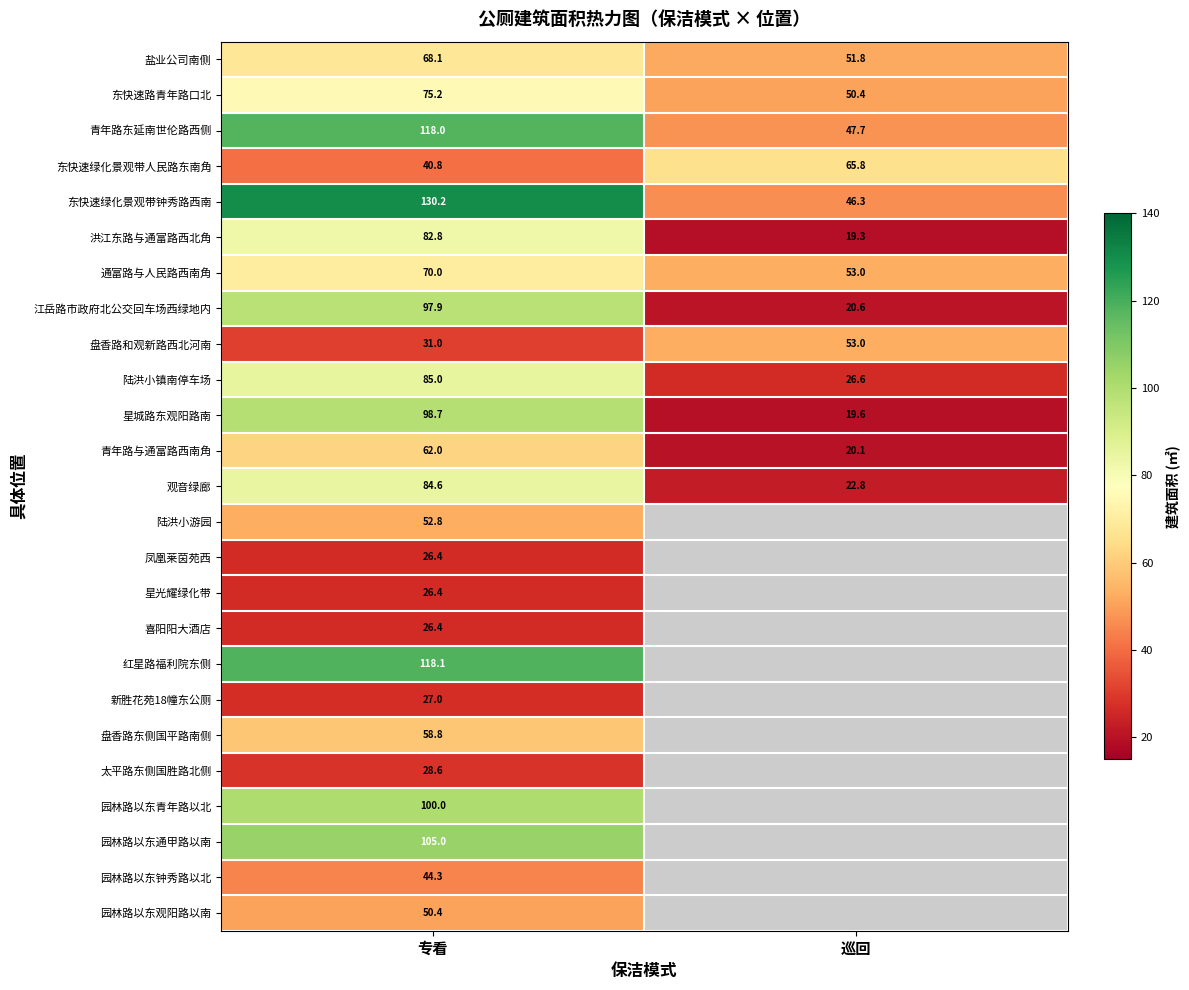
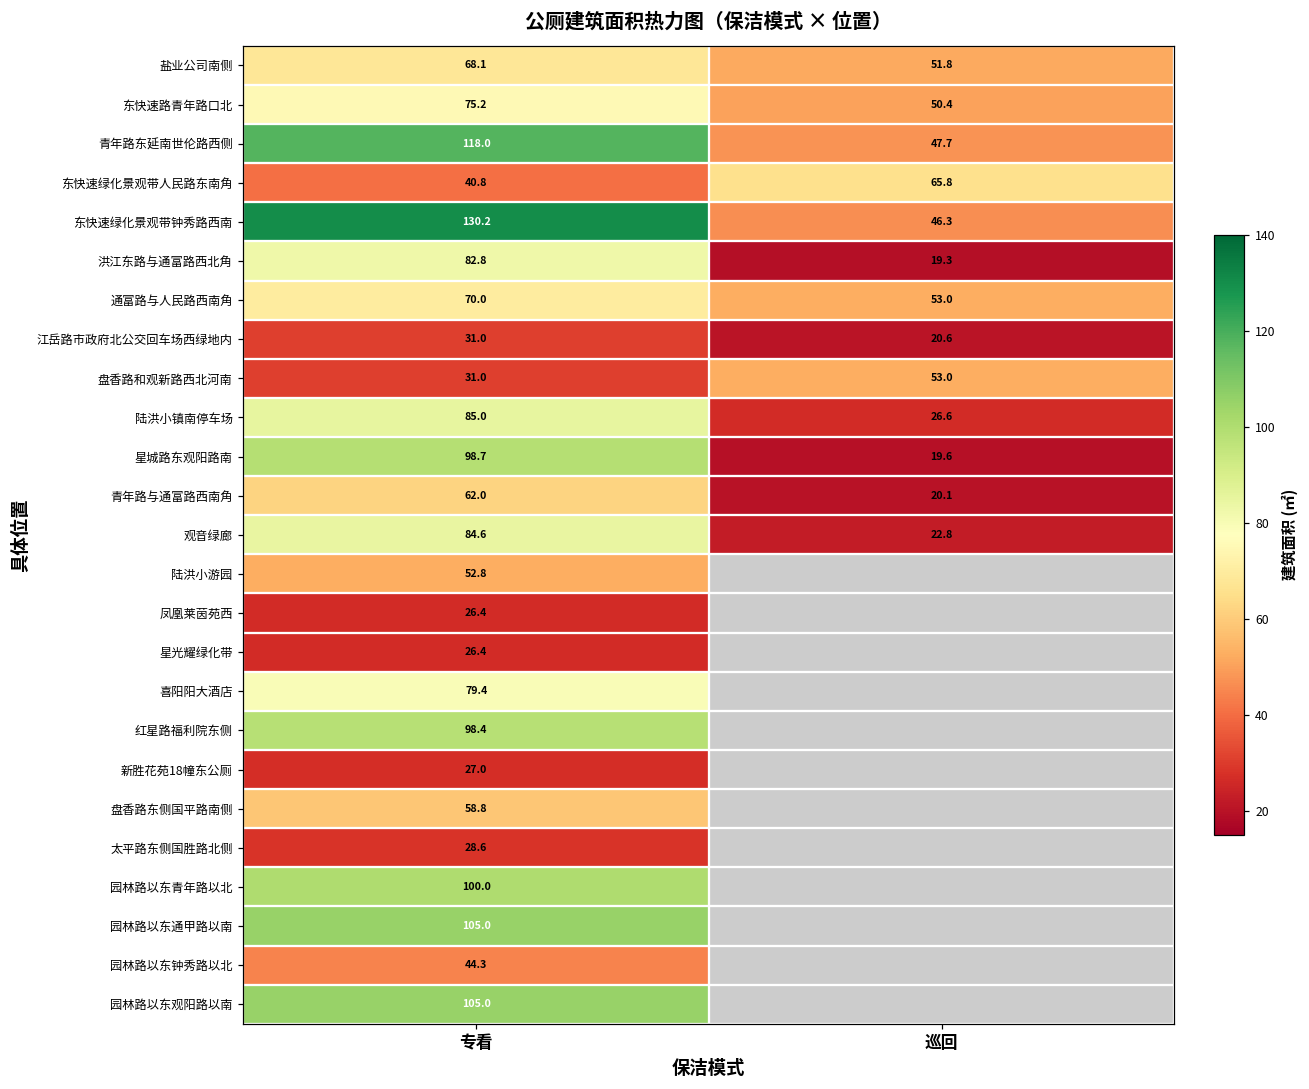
  {
    "盐业公司南侧": {
      "专看": 68.1,
      "巡回": 51.8
    },
    "东快速路青年路口北": {
      "专看": 75.2,
      "巡回": 50.4
    },
    "青年路东延南世伦路西侧": {
      "专看": 118.0,
      "巡回": 47.7
    },
    "东快速绿化景观带人民路东南角": {
      "专看": 40.8,
      "巡回": 65.8
    },
    "东快速绿化景观带钟秀路西南": {
      "专看": 130.2,
      "巡回": 46.3
    },
    "洪江东路与通富路西北角": {
      "专看": 82.8,
      "巡回": 19.3
    },
    "通富路与人民路西南角": {
      "专看": 70.0,
      "巡回": 53.0
    },
    "江岳路市政府北公交回车场西绿地内": {
-     "专看": 97.9,
+     "专看": 31.0,
      "巡回": 20.6
    },
    "盘香路和观新路西北河南": {
      "专看": 31.0,
      "巡回": 53.0
    },
    "陆洪小镇南停车场": {
      "专看": 85.0,
      "巡回": 26.6
    },
    "星城路东观阳路南": {
      "专看": 98.7,
      "巡回": 19.6
    },
    "青年路与通富路西南角": {
      "专看": 62.0,
      "巡回": 20.1
    },
    "观音绿廊": {
      "专看": 84.6,
      "巡回": 22.8
    },
    "陆洪小游园": {
      "专看": 52.8
    },
    "凤凰莱茵苑西": {
      "专看": 26.4
    },
    "星光耀绿化带": {
      "专看": 26.4
    },
    "喜阳阳大酒店": {
-     "专看": 26.4
+     "专看": 79.4
    },
    "红星路福利院东侧": {
-     "专看": 118.1
+     "专看": 98.4
    },
    "新胜花苑18幢东公厕": {
      "专看": 27.0
    },
    "盘香路东侧国平路南侧": {
      "专看": 58.8
    },
    "太平路东侧国胜路北侧": {
      "专看": 28.6
    },
    "园林路以东青年路以北": {
      "专看": 100.0
    },
    "园林路以东通甲路以南": {
      "专看": 105.0
    },
    "园林路以东钟秀路以北": {
      "专看": 44.3
    },
    "园林路以东观阳路以南": {
-     "专看": 50.4
+     "专看": 105.0
    }
  }
